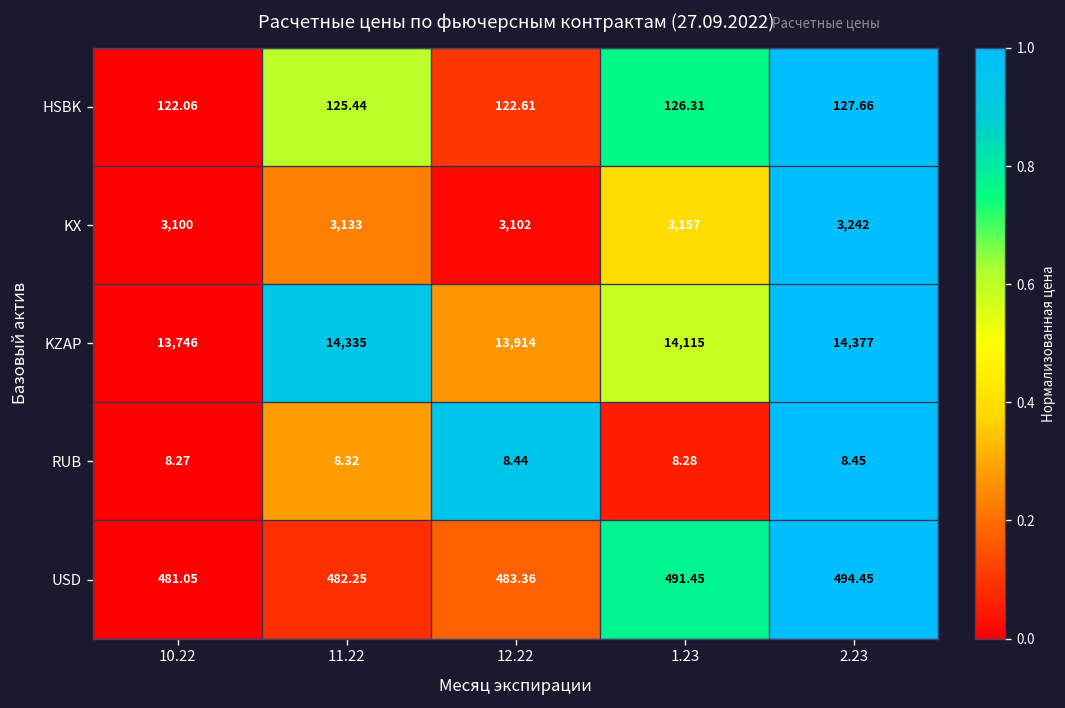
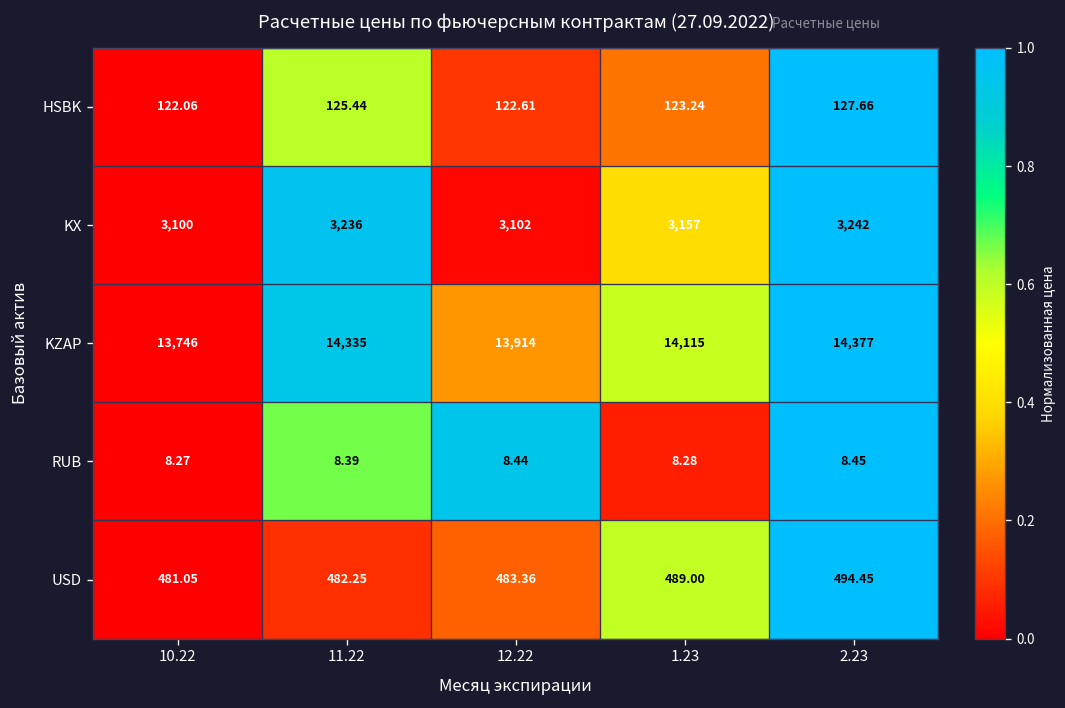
  {
    "HSBK": {
      "10.22": "122.06",
      "11.22": "125.44",
      "12.22": "122.61",
-     "1.23": "126.31",
+     "1.23": "123.24",
      "2.23": "127.66"
    },
    "KX": {
      "10.22": "3,100",
-     "11.22": "3,133",
+     "11.22": "3,236",
      "12.22": "3,102",
      "1.23": "3,157",
      "2.23": "3,242"
    },
    "KZAP": {
      "10.22": "13,746",
      "11.22": "14,335",
      "12.22": "13,914",
      "1.23": "14,115",
      "2.23": "14,377"
    },
    "RUB": {
      "10.22": "8.27",
-     "11.22": "8.32",
+     "11.22": "8.39",
      "12.22": "8.44",
      "1.23": "8.28",
      "2.23": "8.45"
    },
    "USD": {
      "10.22": "481.05",
      "11.22": "482.25",
      "12.22": "483.36",
-     "1.23": "491.45",
+     "1.23": "489.00",
      "2.23": "494.45"
    }
  }
